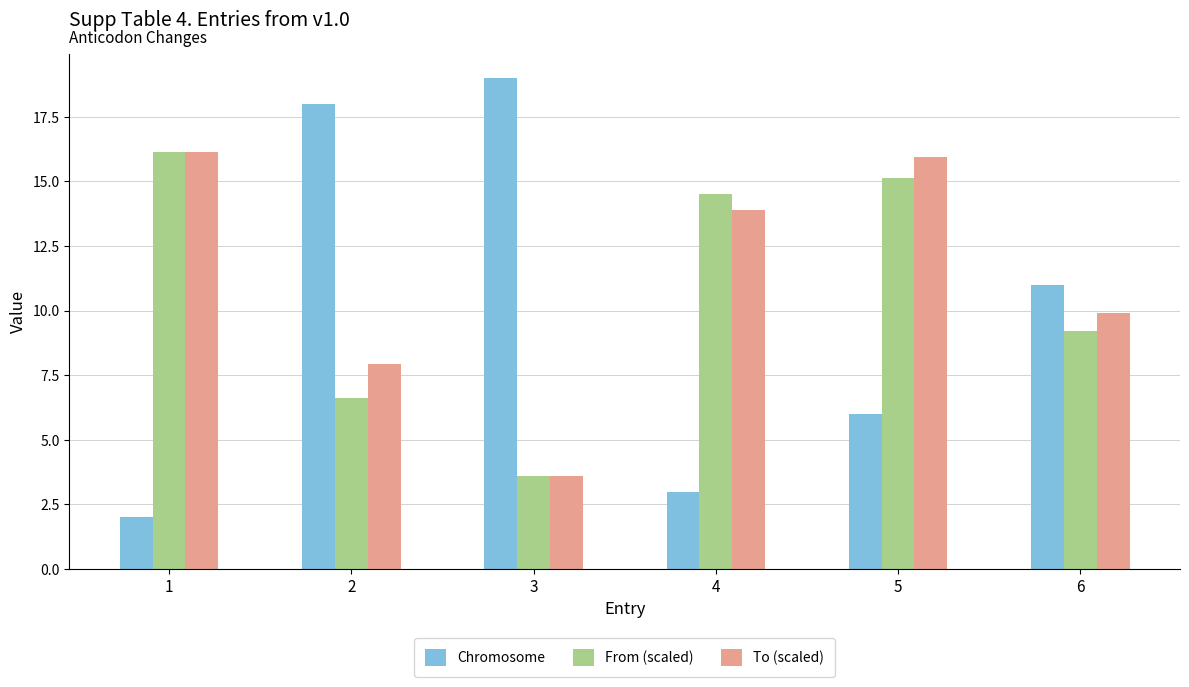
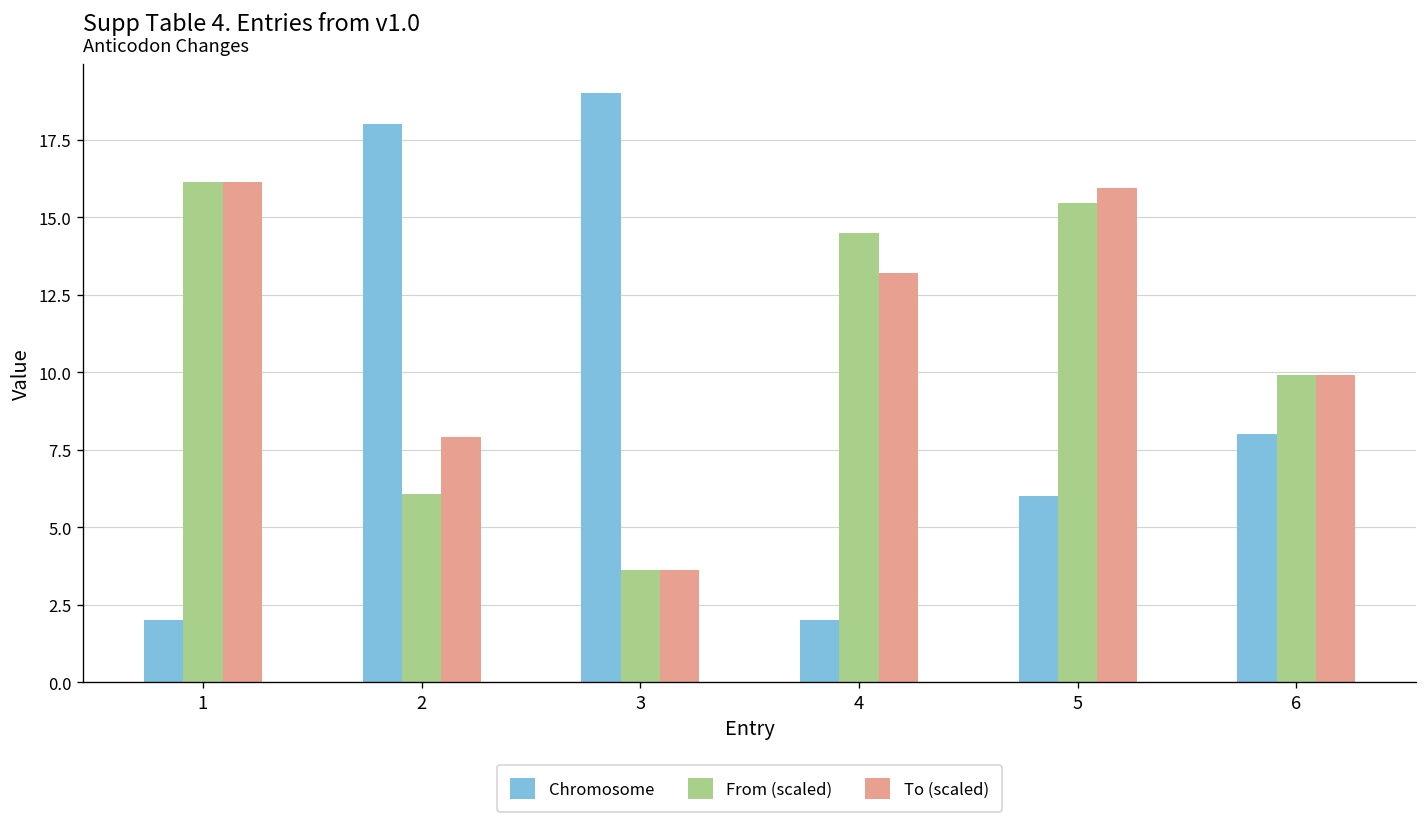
  {
    "Chromosome": {
      "1": 2,
      "2": 18,
      "3": 19,
-     "4": 3,
+     "4": 2,
      "5": 6,
-     "6": 11
+     "6": 8
    },
    "From (scaled)": {
      "1": 16.1,
-     "2": 6.6,
+     "2": 6.1,
      "3": 3.6,
      "4": 14.5,
-     "5": 15.1,
-     "6": 9.2
+     "5": 15.5,
+     "6": 9.9
    },
    "To (scaled)": {
      "1": 16.1,
      "2": 7.9,
      "3": 3.6,
-     "4": 13.9,
+     "4": 13.2,
      "5": 15.9,
      "6": 9.9
    }
  }
